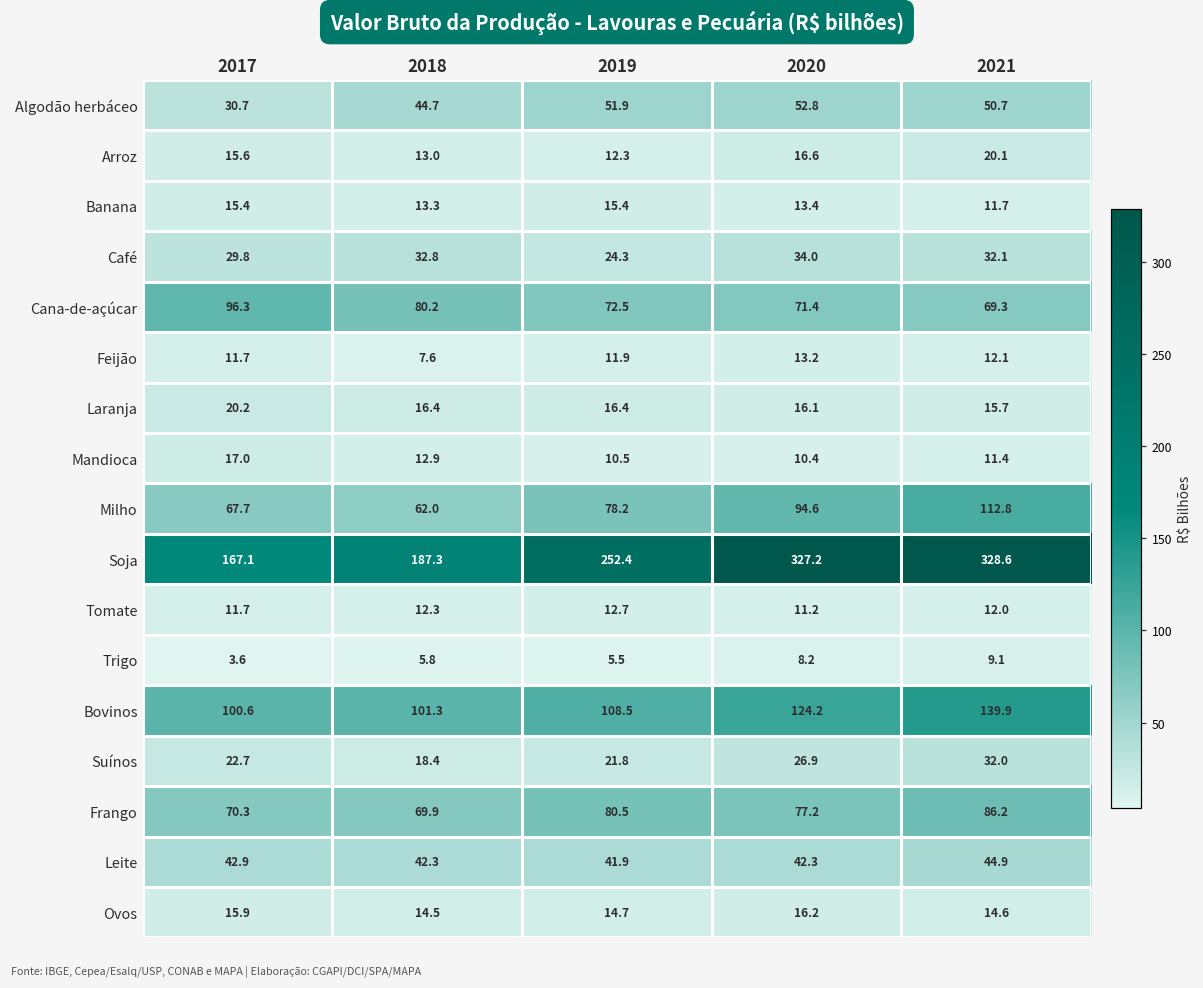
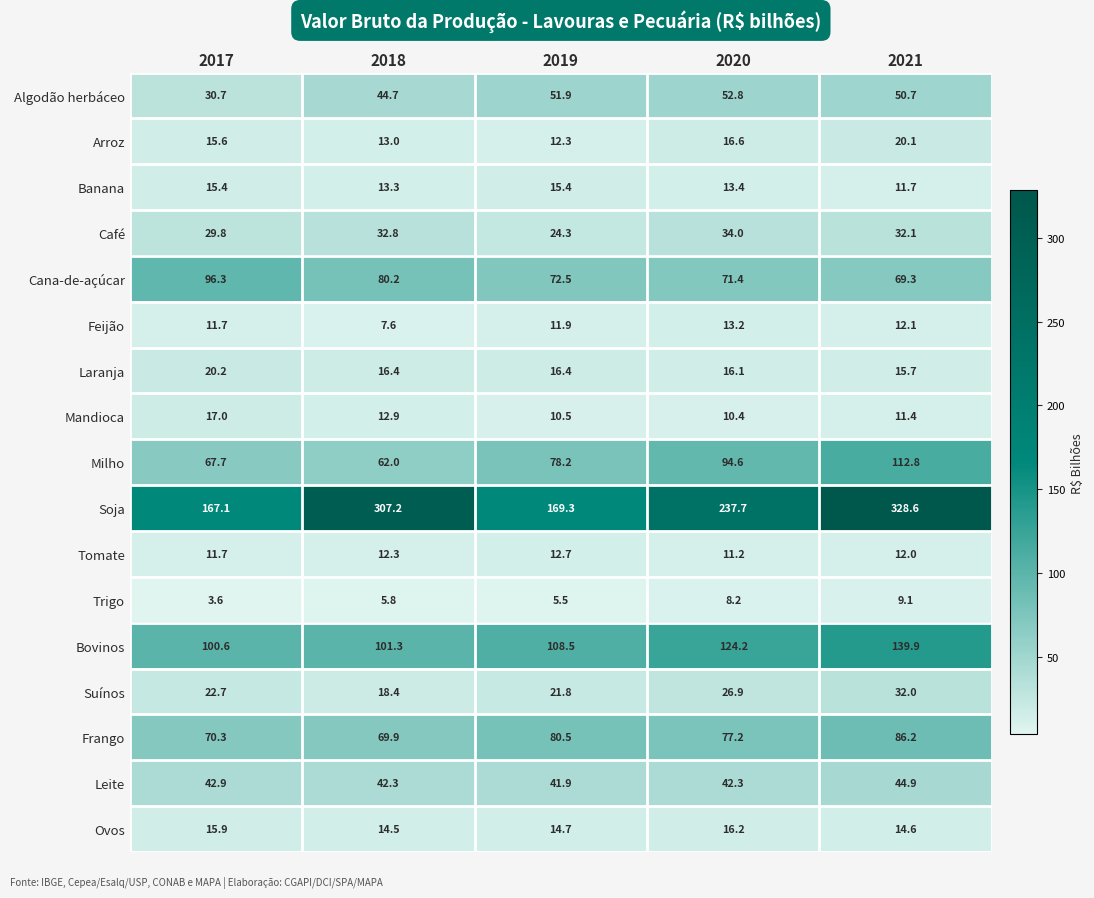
  {
    "Algodão herbáceo": {
      "2017": 30.7,
      "2018": 44.7,
      "2019": 51.9,
      "2020": 52.8,
      "2021": 50.7
    },
    "Arroz": {
      "2017": 15.6,
      "2018": 13.0,
      "2019": 12.3,
      "2020": 16.6,
      "2021": 20.1
    },
    "Banana": {
      "2017": 15.4,
      "2018": 13.3,
      "2019": 15.4,
      "2020": 13.4,
      "2021": 11.7
    },
    "Café": {
      "2017": 29.8,
      "2018": 32.8,
      "2019": 24.3,
      "2020": 34.0,
      "2021": 32.1
    },
    "Cana-de-açúcar": {
      "2017": 96.3,
      "2018": 80.2,
      "2019": 72.5,
      "2020": 71.4,
      "2021": 69.3
    },
    "Feijão": {
      "2017": 11.7,
      "2018": 7.6,
      "2019": 11.9,
      "2020": 13.2,
      "2021": 12.1
    },
    "Laranja": {
      "2017": 20.2,
      "2018": 16.4,
      "2019": 16.4,
      "2020": 16.1,
      "2021": 15.7
    },
    "Mandioca": {
      "2017": 17.0,
      "2018": 12.9,
      "2019": 10.5,
      "2020": 10.4,
      "2021": 11.4
    },
    "Milho": {
      "2017": 67.7,
      "2018": 62.0,
      "2019": 78.2,
      "2020": 94.6,
      "2021": 112.8
    },
    "Soja": {
      "2017": 167.1,
-     "2018": 187.3,
-     "2019": 252.4,
-     "2020": 327.2,
+     "2018": 307.2,
+     "2019": 169.3,
+     "2020": 237.7,
      "2021": 328.6
    },
    "Tomate": {
      "2017": 11.7,
      "2018": 12.3,
      "2019": 12.7,
      "2020": 11.2,
      "2021": 12.0
    },
    "Trigo": {
      "2017": 3.6,
      "2018": 5.8,
      "2019": 5.5,
      "2020": 8.2,
      "2021": 9.1
    },
    "Bovinos": {
      "2017": 100.6,
      "2018": 101.3,
      "2019": 108.5,
      "2020": 124.2,
      "2021": 139.9
    },
    "Suínos": {
      "2017": 22.7,
      "2018": 18.4,
      "2019": 21.8,
      "2020": 26.9,
      "2021": 32.0
    },
    "Frango": {
      "2017": 70.3,
      "2018": 69.9,
      "2019": 80.5,
      "2020": 77.2,
      "2021": 86.2
    },
    "Leite": {
      "2017": 42.9,
      "2018": 42.3,
      "2019": 41.9,
      "2020": 42.3,
      "2021": 44.9
    },
    "Ovos": {
      "2017": 15.9,
      "2018": 14.5,
      "2019": 14.7,
      "2020": 16.2,
      "2021": 14.6
    }
  }
